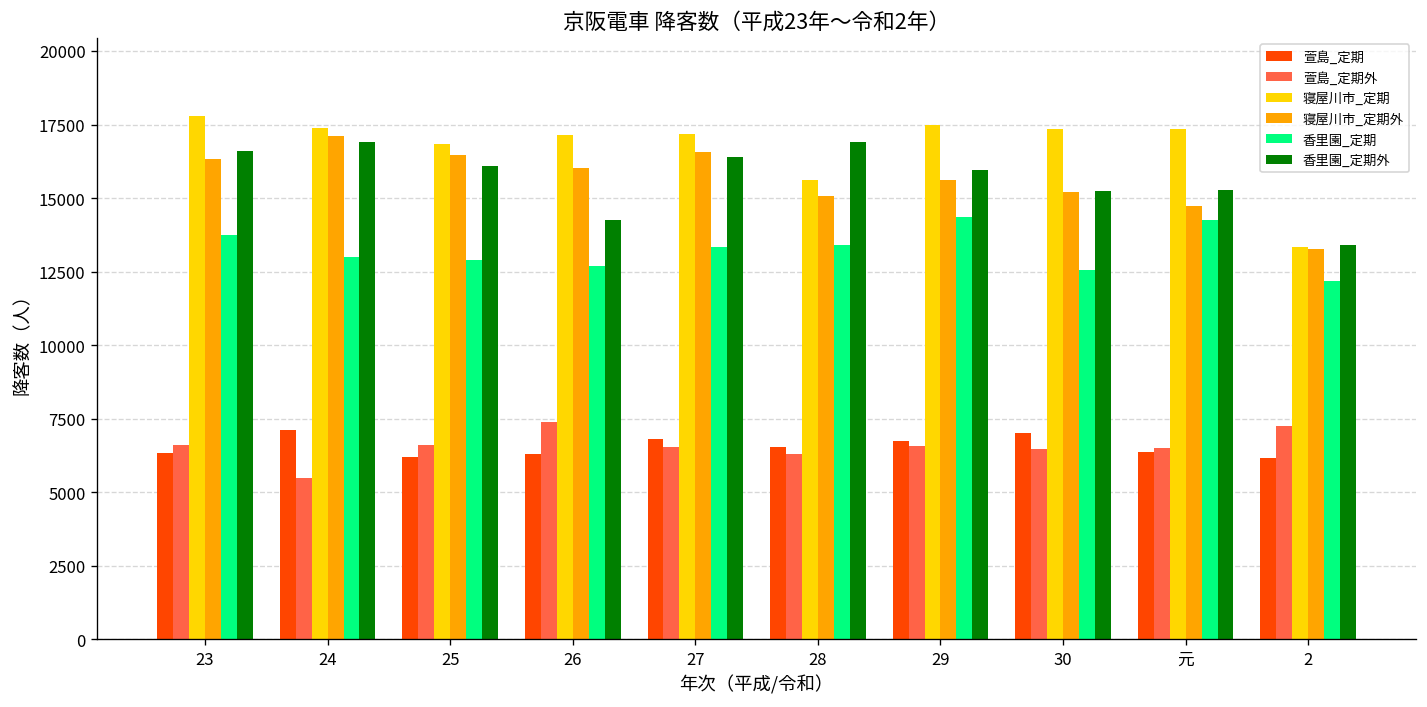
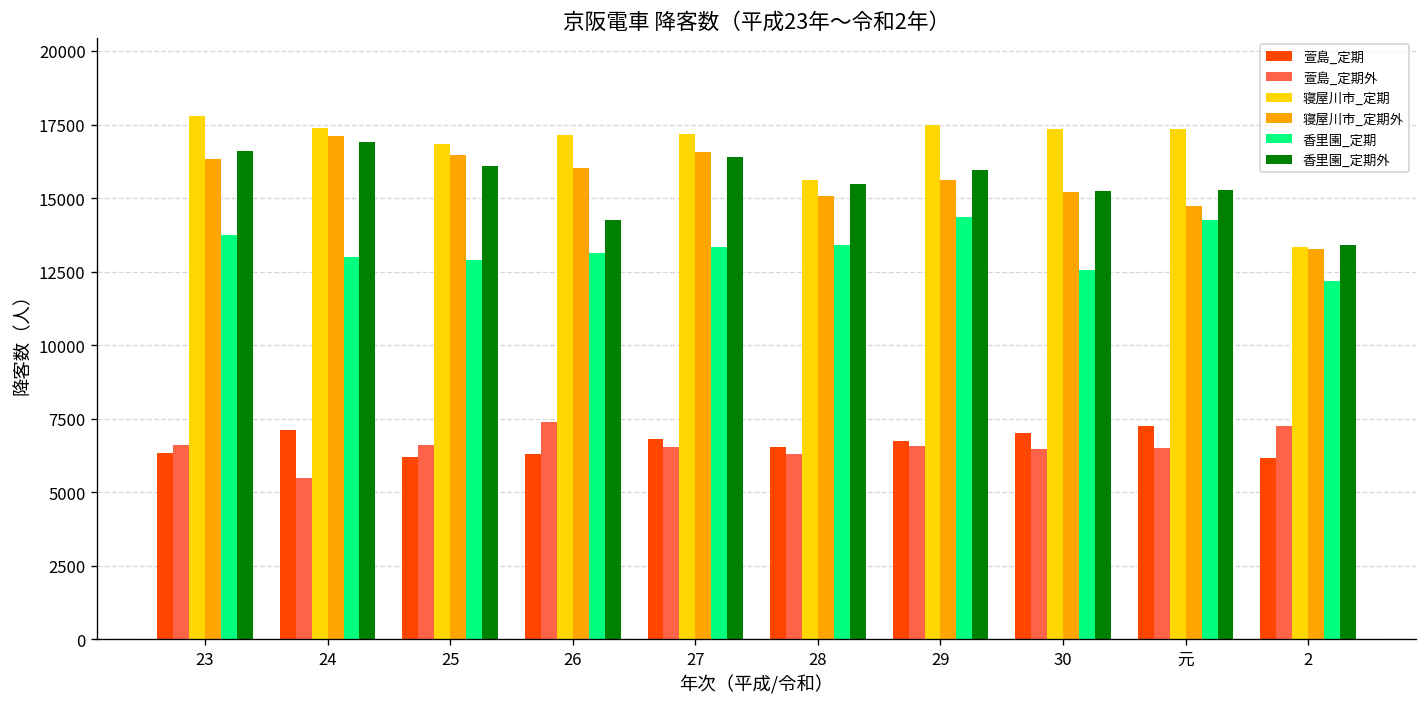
  {
    "萱島_定期": {
      "23": 6300,
      "24": 7100,
      "25": 6200,
      "26": 6300,
      "27": 6800,
      "28": 6500,
      "29": 6700,
      "30": 7000,
-     "元": 6400,
+     "元": 7200,
      "2": 6200
    },
    "萱島_定期外": {
      "23": 6600,
      "24": 5500,
      "25": 6600,
      "26": 7400,
      "27": 6500,
      "28": 6300,
      "29": 6600,
      "30": 6500,
      "元": 6500,
      "2": 7300
    },
    "香里園_定期": {
      "23": 13800,
      "24": 13000,
      "25": 12900,
-     "26": 12700,
+     "26": 13100,
      "27": 13300,
      "28": 13400,
      "29": 14400,
      "30": 12600,
      "元": 14300,
      "2": 12200
    },
    "香里園_定期外": {
      "23": 16600,
      "24": 16900,
      "25": 16100,
      "26": 14300,
      "27": 16400,
-     "28": 16900,
+     "28": 15500,
      "29": 16000,
      "30": 15200,
      "元": 15300,
      "2": 13400
    }
  }
